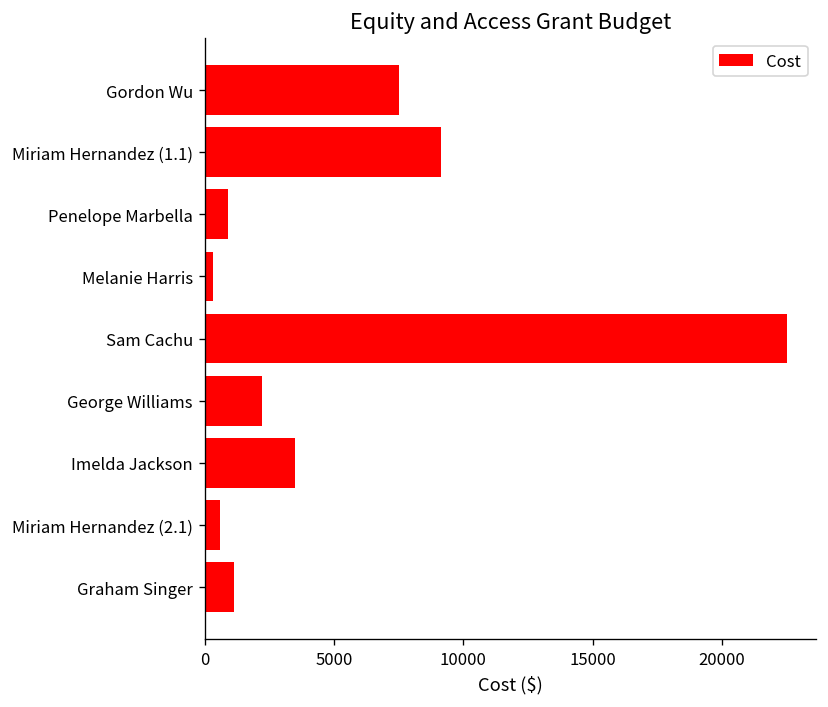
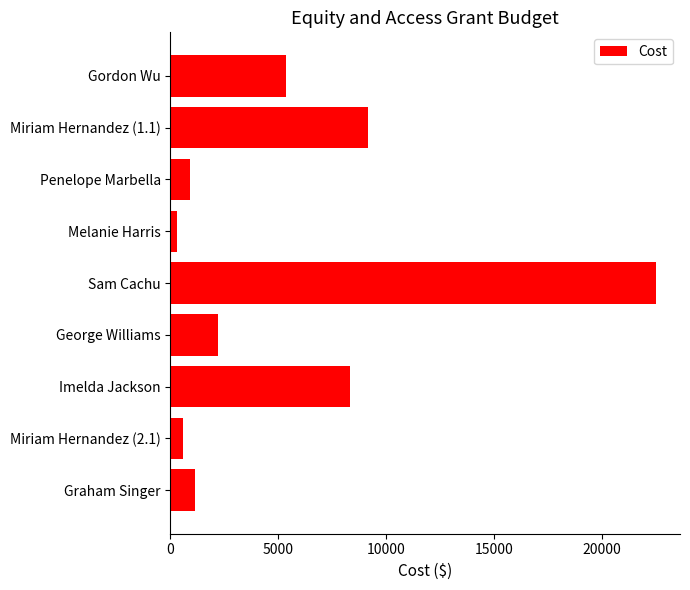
  {
-   "Gordon Wu": 7500,
+   "Gordon Wu": 5300,
    "Miriam Hernandez (1.1)": 9100,
    "Penelope Marbella": 900,
    "Melanie Harris": 300,
    "Sam Cachu": 22500,
    "George Williams": 2200,
-   "Imelda Jackson": 3500,
+   "Imelda Jackson": 8300,
    "Miriam Hernandez (2.1)": 600,
    "Graham Singer": 1100
  }
